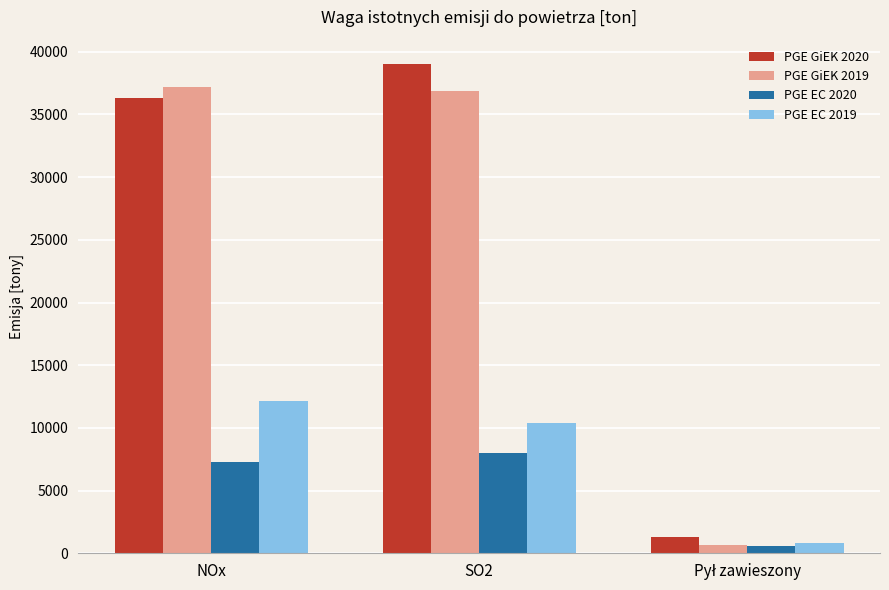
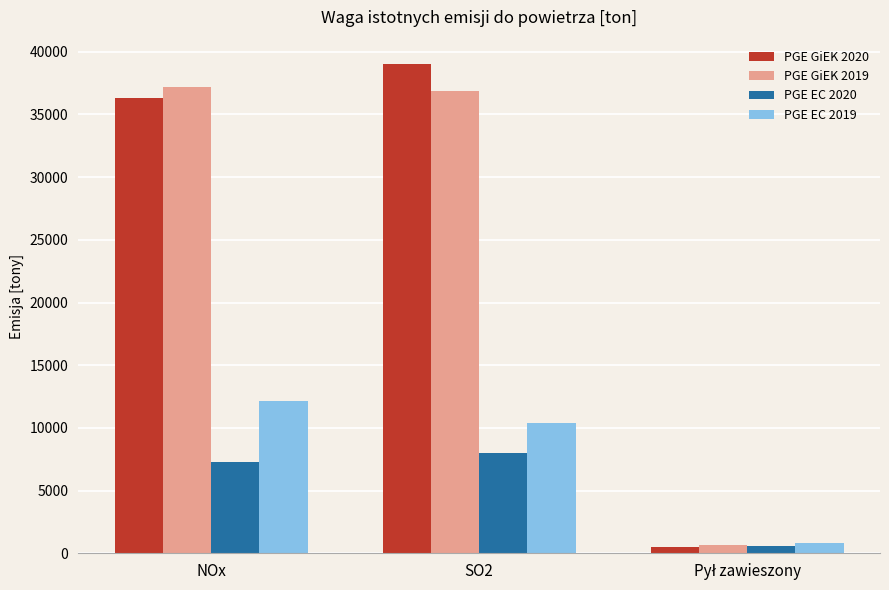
  {
    "PGE GiEK 2020": {
      "NOx": 36300,
      "SO2": 39000,
-     "Pył zawieszony": 1300
+     "Pył zawieszony": 500
    },
    "PGE GiEK 2019": {
      "NOx": 37200,
      "SO2": 36800,
      "Pył zawieszony": 600
    },
    "PGE EC 2020": {
      "NOx": 7300,
      "SO2": 8000,
      "Pył zawieszony": 600
    },
    "PGE EC 2019": {
      "NOx": 12100,
      "SO2": 10400,
      "Pył zawieszony": 800
    }
  }
